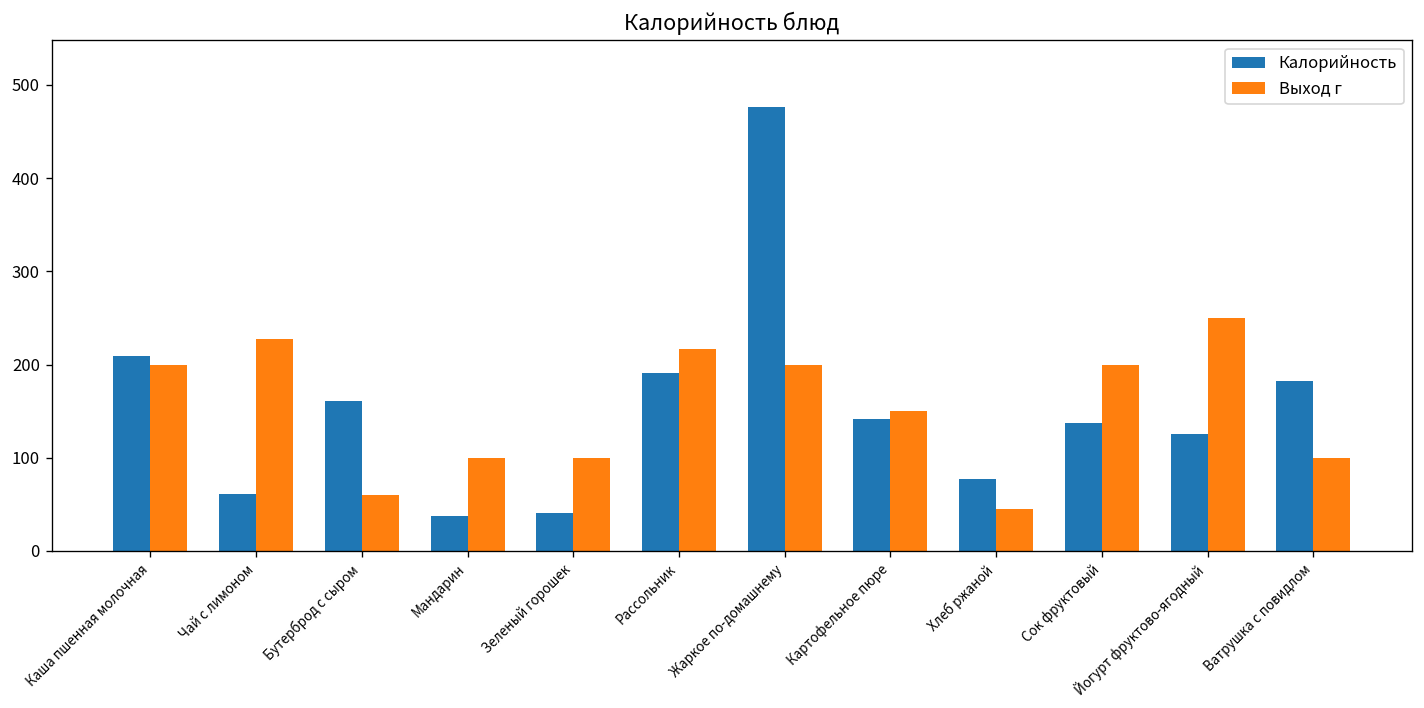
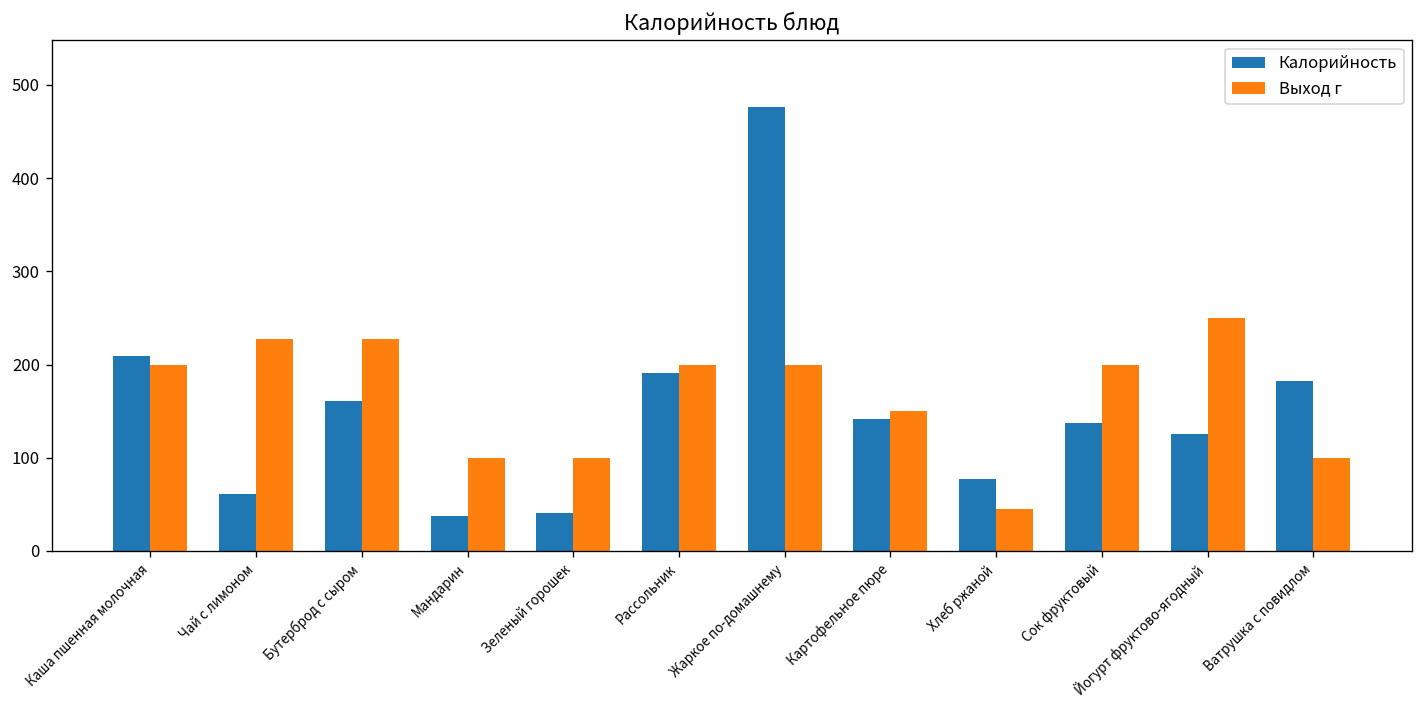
  {
    "Калорийность": {
      "Каша пшенная молочная": 210,
      "Чай с лимоном": 60,
      "Бутерброд с сыром": 160,
      "Мандарин": 40,
      "Зеленый горошек": 40,
      "Рассольник": 190,
      "Жаркое по-домашнему": 480,
      "Картофельное пюре": 140,
      "Хлеб ржаной": 80,
      "Сок фруктовый": 140,
      "Йогурт фруктово-ягодный": 130,
      "Ватрушка с повидлом": 180
    },
    "Выход г": {
      "Каша пшенная молочная": 200,
      "Чай с лимоном": 230,
-     "Бутерброд с сыром": 60,
+     "Бутерброд с сыром": 230,
      "Мандарин": 100,
      "Зеленый горошек": 100,
-     "Рассольник": 220,
+     "Рассольник": 200,
      "Жаркое по-домашнему": 200,
      "Картофельное пюре": 150,
      "Хлеб ржаной": 50,
      "Сок фруктовый": 200,
      "Йогурт фруктово-ягодный": 250,
      "Ватрушка с повидлом": 100
    }
  }
